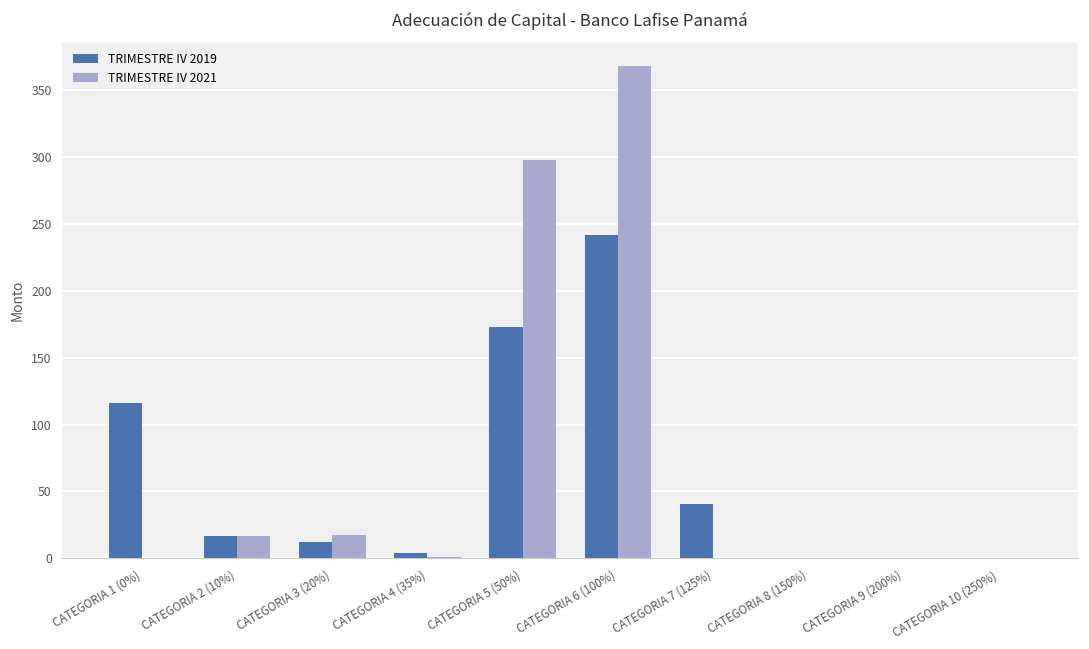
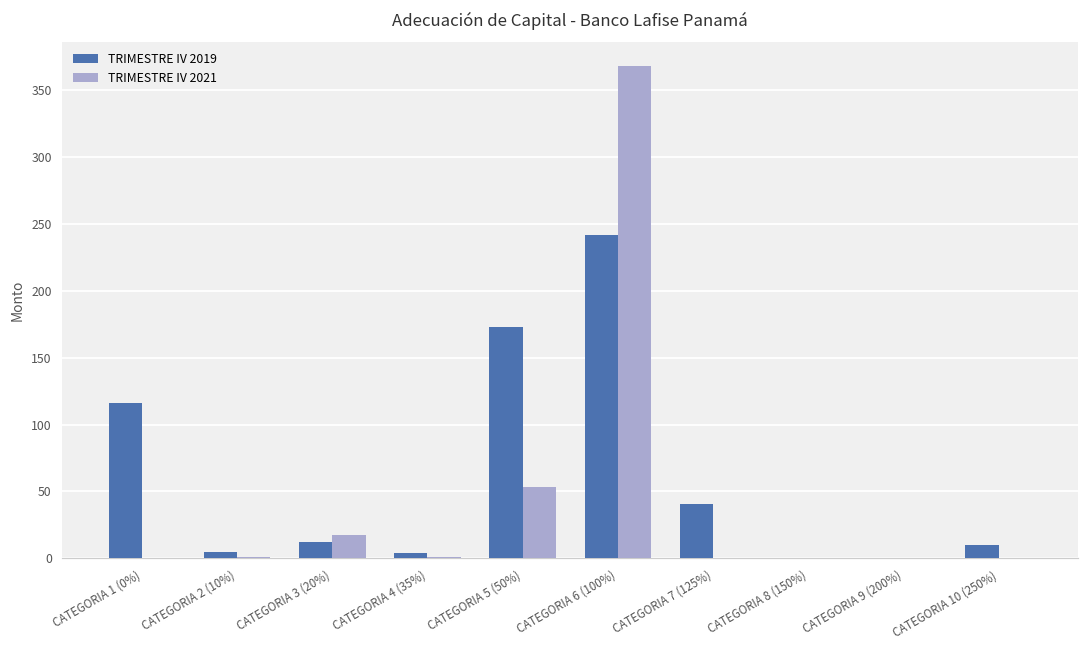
  {
    "TRIMESTRE IV 2019": {
      "CATEGORIA 1 (0%)": 116,
-     "CATEGORIA 2 (10%)": 17,
+     "CATEGORIA 2 (10%)": 5,
      "CATEGORIA 3 (20%)": 12,
      "CATEGORIA 4 (35%)": 4,
      "CATEGORIA 5 (50%)": 173,
      "CATEGORIA 6 (100%)": 242,
      "CATEGORIA 7 (125%)": 41,
      "CATEGORIA 9 (200%)": 0,
-     "CATEGORIA 10 (250%)": 0
+     "CATEGORIA 10 (250%)": 10
    },
    "TRIMESTRE IV 2021": {
      "CATEGORIA 1 (0%)": 0,
-     "CATEGORIA 2 (10%)": 17,
+     "CATEGORIA 2 (10%)": 1,
      "CATEGORIA 3 (20%)": 17,
-     "CATEGORIA 5 (50%)": 298,
+     "CATEGORIA 5 (50%)": 54,
      "CATEGORIA 6 (100%)": 368,
      "CATEGORIA 7 (125%)": 0,
      "CATEGORIA 8 (150%)": 0,
      "CATEGORIA 9 (200%)": 0,
      "CATEGORIA 10 (250%)": 0
    }
  }
